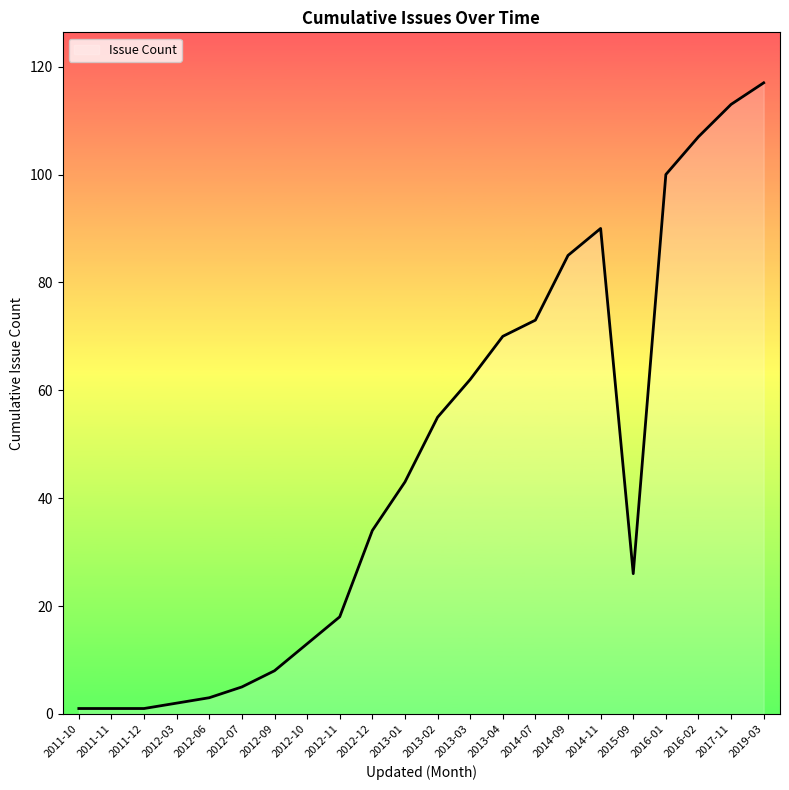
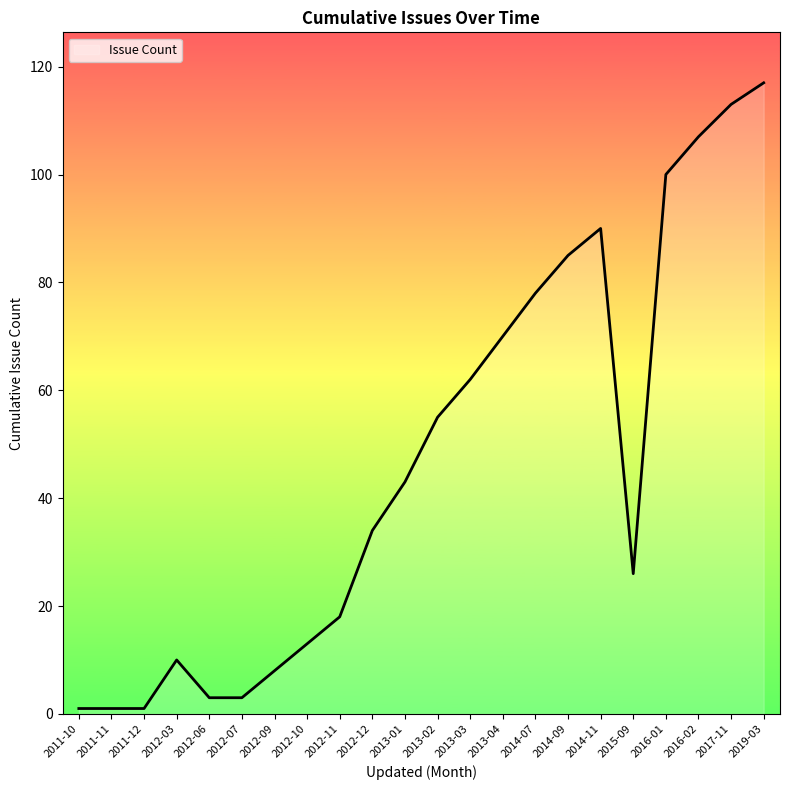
  {
    "2011-10": 1,
    "2011-11": 1,
    "2011-12": 1,
-   "2012-03": 2,
+   "2012-03": 10,
    "2012-06": 3,
-   "2012-07": 5,
+   "2012-07": 3,
    "2012-09": 8,
    "2012-10": 13,
    "2012-11": 18,
    "2012-12": 34,
    "2013-01": 43,
    "2013-02": 55,
    "2013-03": 62,
    "2013-04": 70,
-   "2014-07": 73,
+   "2014-07": 78,
    "2014-09": 85,
    "2014-11": 90,
    "2015-09": 26,
    "2016-01": 100,
    "2016-02": 107,
    "2017-11": 113,
    "2019-03": 117
  }
